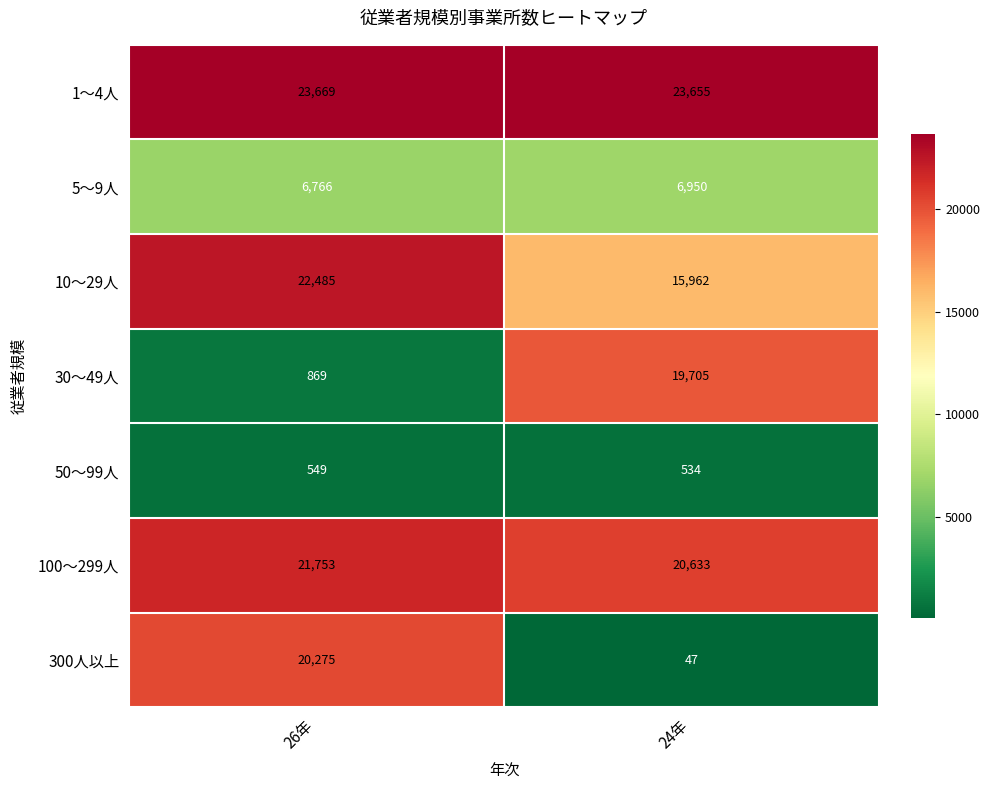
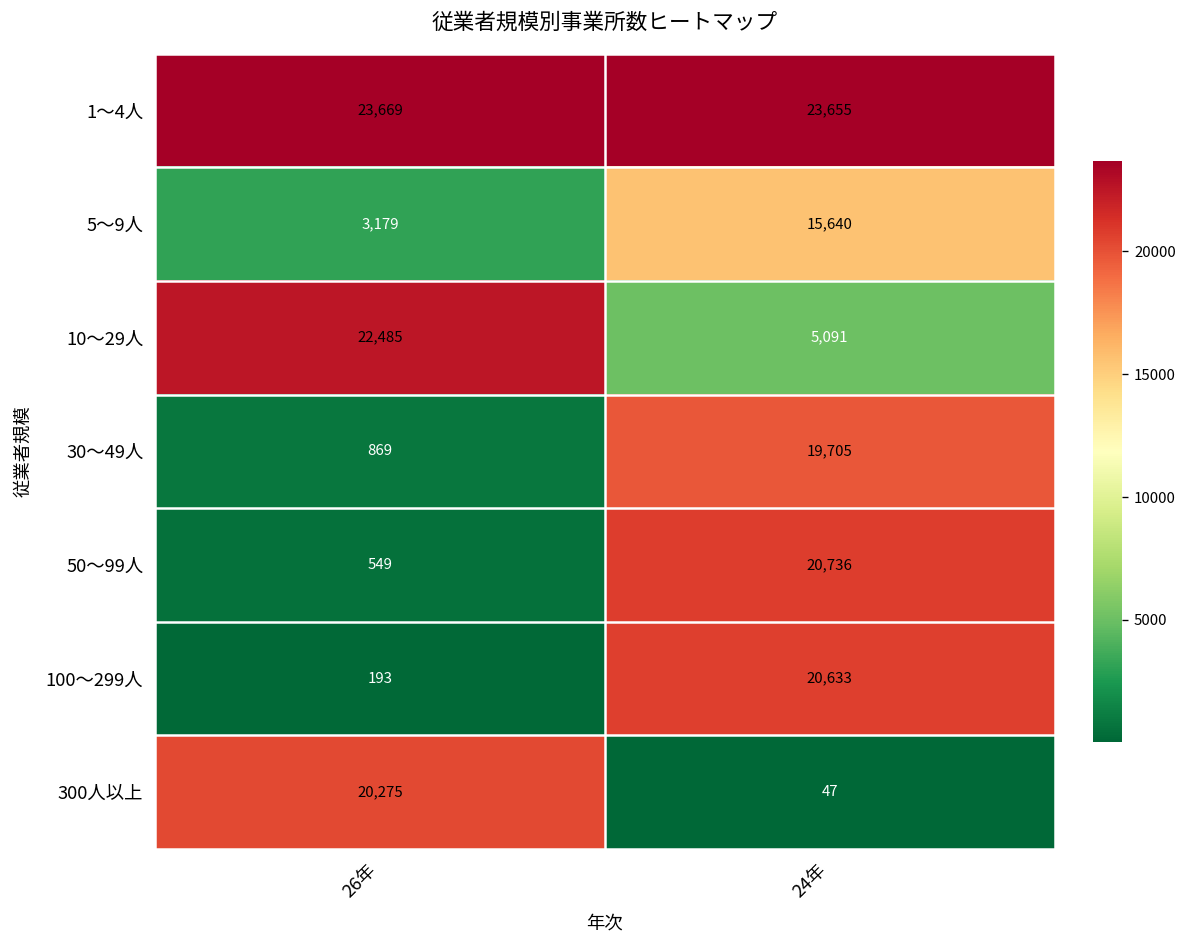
  {
    "1～4人": {
      "26年": "23,669",
      "24年": "23,655"
    },
    "5～9人": {
-     "26年": "6,766",
-     "24年": "6,950"
+     "26年": "3,179",
+     "24年": "15,640"
    },
    "10～29人": {
      "26年": "22,485",
-     "24年": "15,962"
+     "24年": "5,091"
    },
    "30～49人": {
      "26年": "869",
      "24年": "19,705"
    },
    "50～99人": {
      "26年": "549",
-     "24年": "534"
+     "24年": "20,736"
    },
    "100～299人": {
-     "26年": "21,753",
+     "26年": "193",
      "24年": "20,633"
    },
    "300人以上": {
      "26年": "20,275",
      "24年": "47"
    }
  }
